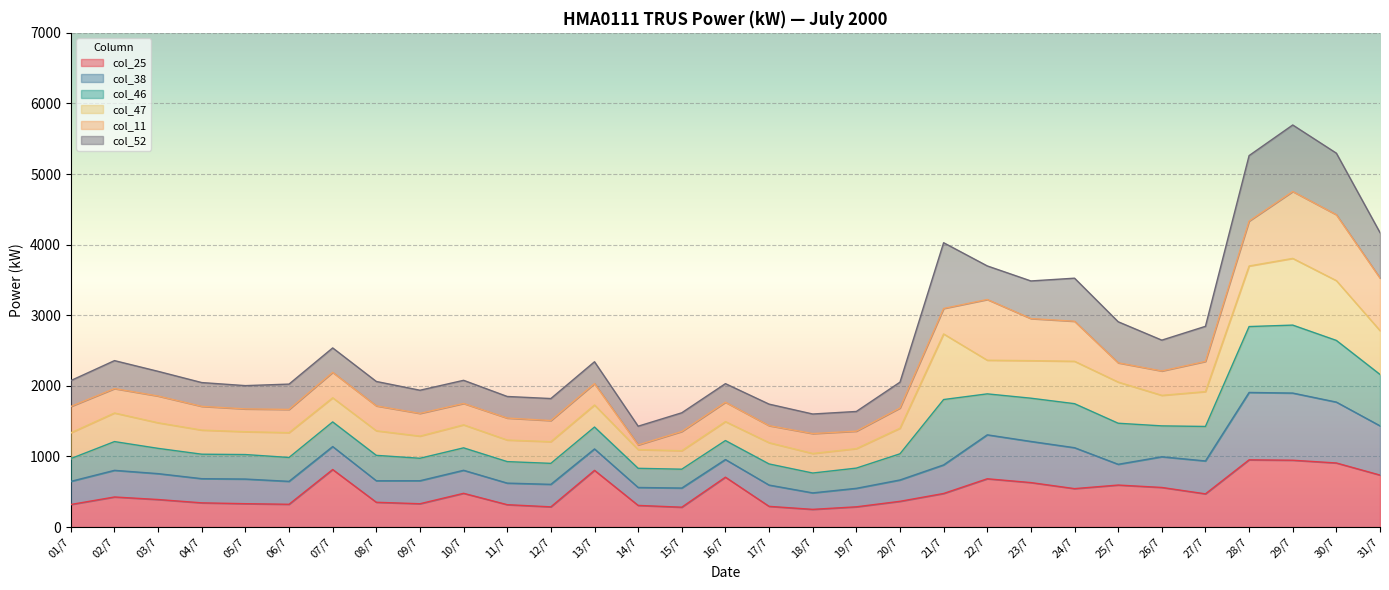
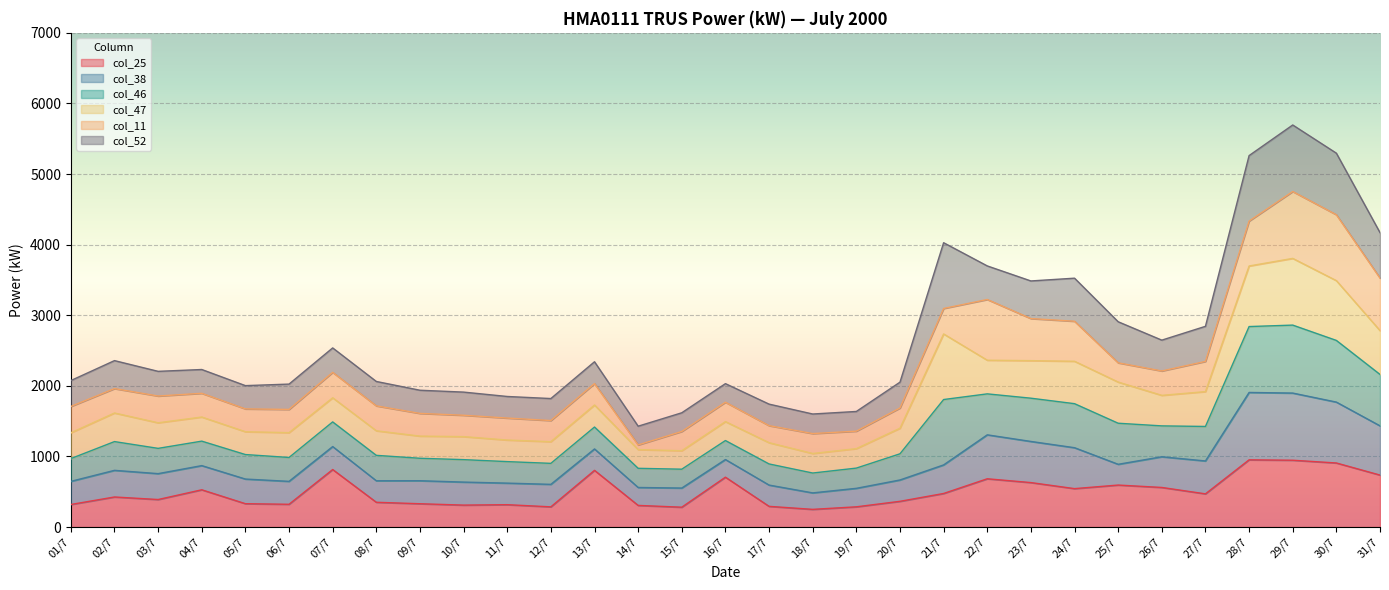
  {
    "col_25": {
      "01/7": 300,
      "02/7": 400,
      "03/7": 400,
-     "04/7": 300,
+     "04/7": 500,
      "05/7": 300,
      "06/7": 300,
      "07/7": 800,
      "08/7": 400,
      "09/7": 300,
-     "10/7": 500,
+     "10/7": 300,
      "11/7": 300,
      "12/7": 300,
      "13/7": 800,
      "14/7": 300,
      "15/7": 300,
      "16/7": 700,
      "17/7": 300,
      "18/7": 300,
      "19/7": 300,
      "20/7": 400,
      "21/7": 500,
      "22/7": 700,
      "23/7": 600,
      "24/7": 500,
      "25/7": 600,
      "26/7": 600,
      "27/7": 500,
      "28/7": 1000,
      "29/7": 900,
      "30/7": 900,
      "31/7": 700
    }
  }
